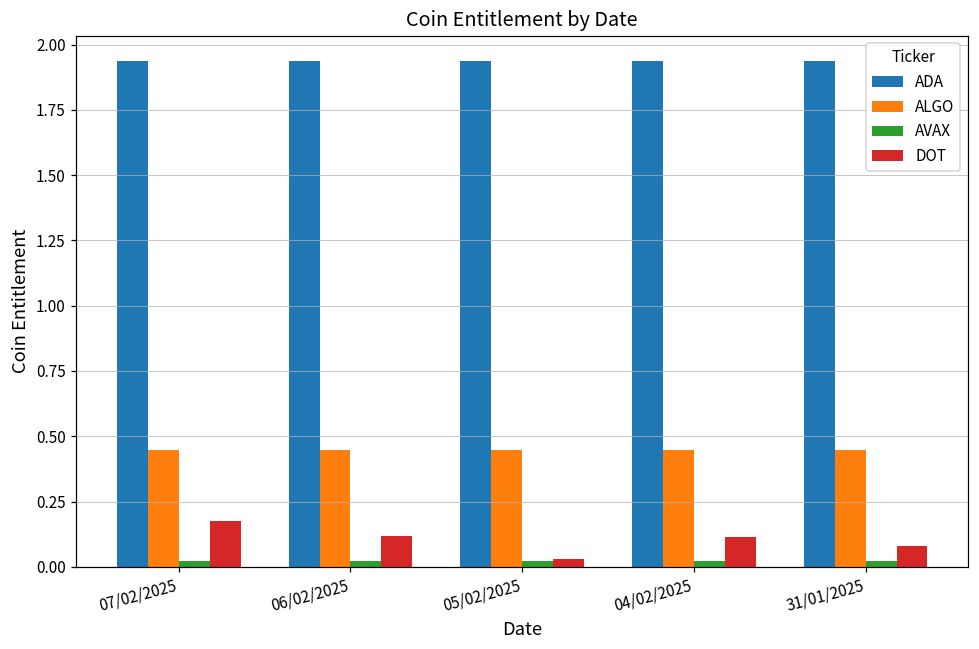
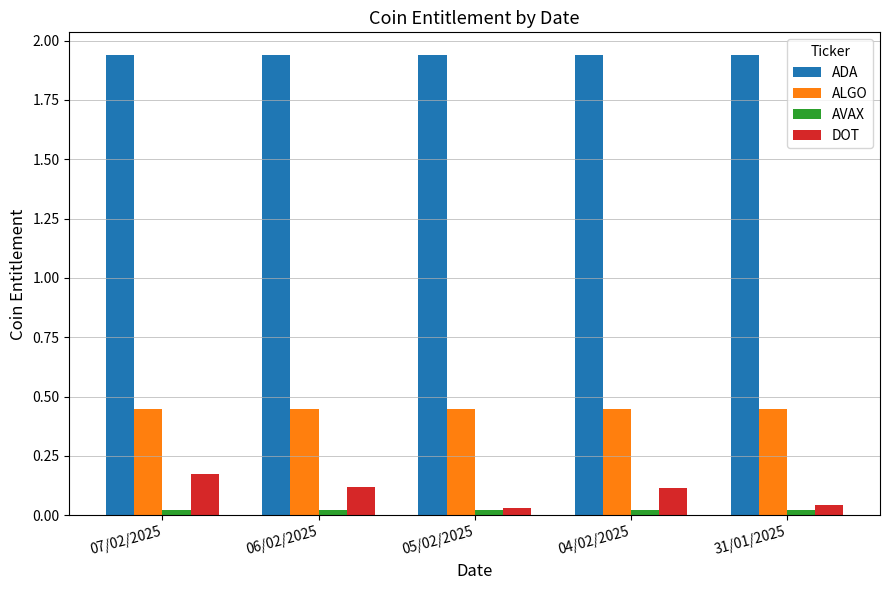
  {
    "ADA": {
      "07/02/2025": 1.94,
      "06/02/2025": 1.94,
      "05/02/2025": 1.94,
      "04/02/2025": 1.94,
      "31/01/2025": 1.94
    },
    "ALGO": {
      "07/02/2025": 0.45,
      "06/02/2025": 0.45,
      "05/02/2025": 0.45,
      "04/02/2025": 0.45,
      "31/01/2025": 0.45
    },
    "AVAX": {
      "07/02/2025": 0.02,
      "06/02/2025": 0.02,
      "05/02/2025": 0.02,
      "04/02/2025": 0.02,
      "31/01/2025": 0.02
    },
    "DOT": {
      "07/02/2025": 0.18,
      "06/02/2025": 0.12,
      "05/02/2025": 0.03,
      "04/02/2025": 0.11,
-     "31/01/2025": 0.08
+     "31/01/2025": 0.04
    }
  }
